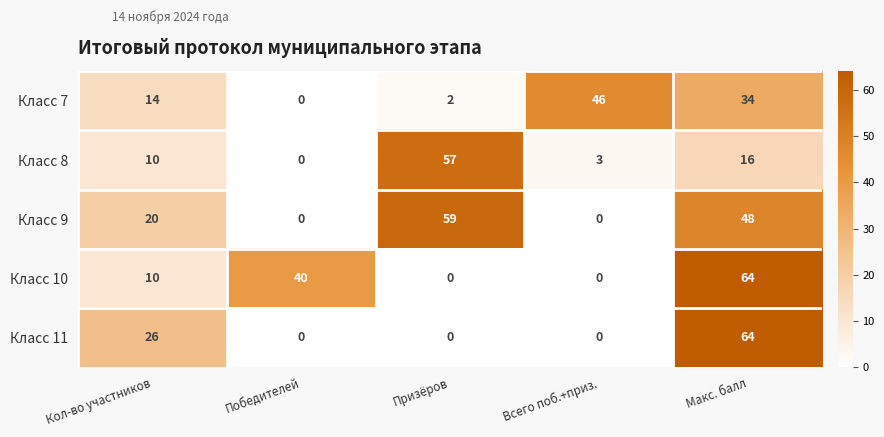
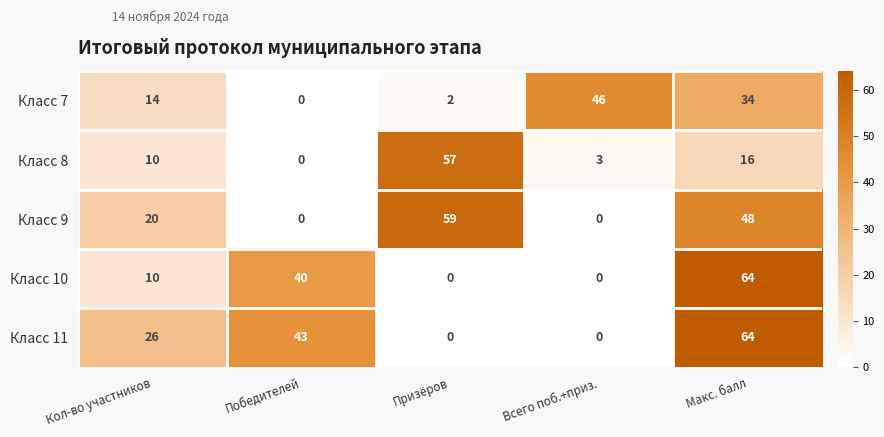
  {
    "Класс 7": {
      "Кол-во участников": 14,
      "Победителей": 0,
      "Призёров": 2,
      "Всего поб.+приз.": 46,
      "Макс. балл": 34
    },
    "Класс 8": {
      "Кол-во участников": 10,
      "Победителей": 0,
      "Призёров": 57,
      "Всего поб.+приз.": 3,
      "Макс. балл": 16
    },
    "Класс 9": {
      "Кол-во участников": 20,
      "Победителей": 0,
      "Призёров": 59,
      "Всего поб.+приз.": 0,
      "Макс. балл": 48
    },
    "Класс 10": {
      "Кол-во участников": 10,
      "Победителей": 40,
      "Призёров": 0,
      "Всего поб.+приз.": 0,
      "Макс. балл": 64
    },
    "Класс 11": {
      "Кол-во участников": 26,
-     "Победителей": 0,
+     "Победителей": 43,
      "Призёров": 0,
      "Всего поб.+приз.": 0,
      "Макс. балл": 64
    }
  }
